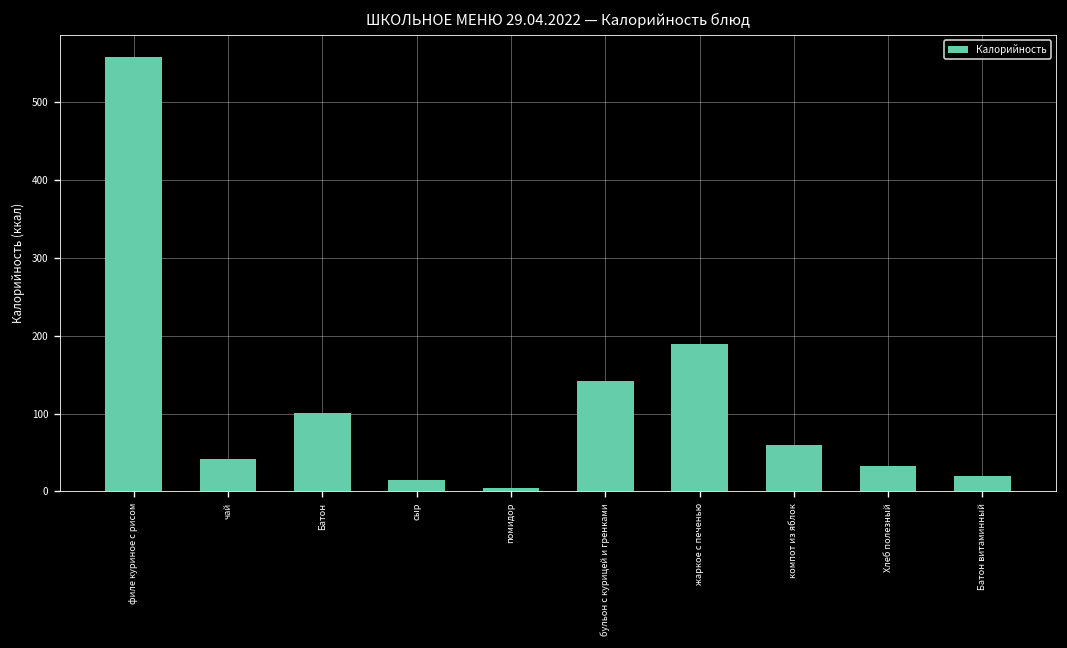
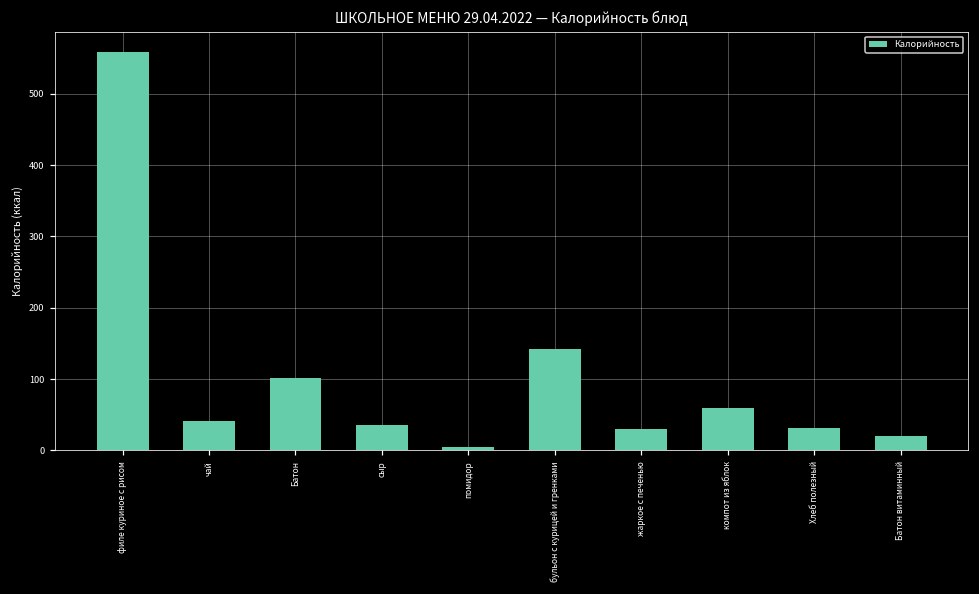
  {
    "филе куриное с рисом": 560,
    "чай": 40,
    "Батон": 100,
-   "сыр": 10,
+   "сыр": 40,
    "помидор": 0,
    "бульон с курицей и гренками": 140,
-   "жаркое с печенью": 190,
+   "жаркое с печенью": 30,
    "компот из яблок": 60,
    "Хлеб полезный": 30,
    "Батон витаминный": 20
  }
